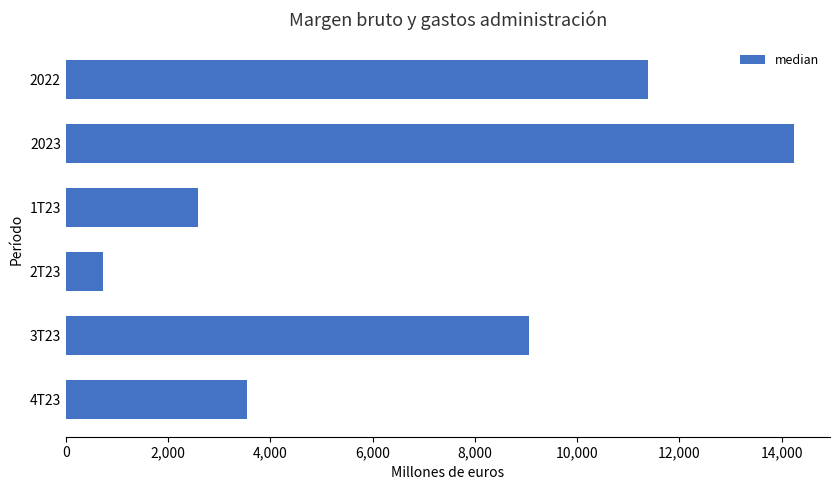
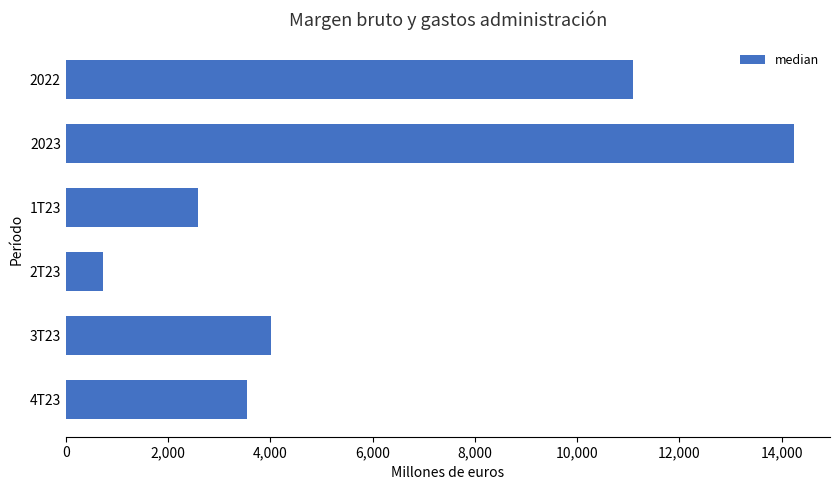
  {
-   "2022": "11,400",
+   "2022": "11,100",
    "2023": "14,200",
    "1T23": "2,600",
    "2T23": "700",
-   "3T23": "9,100",
+   "3T23": "4,000",
    "4T23": "3,500"
  }
